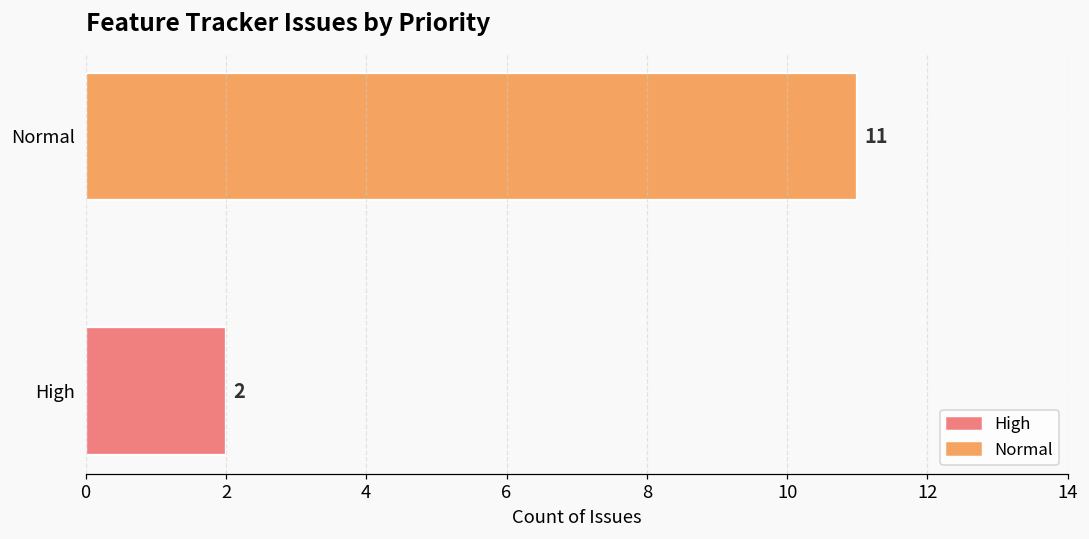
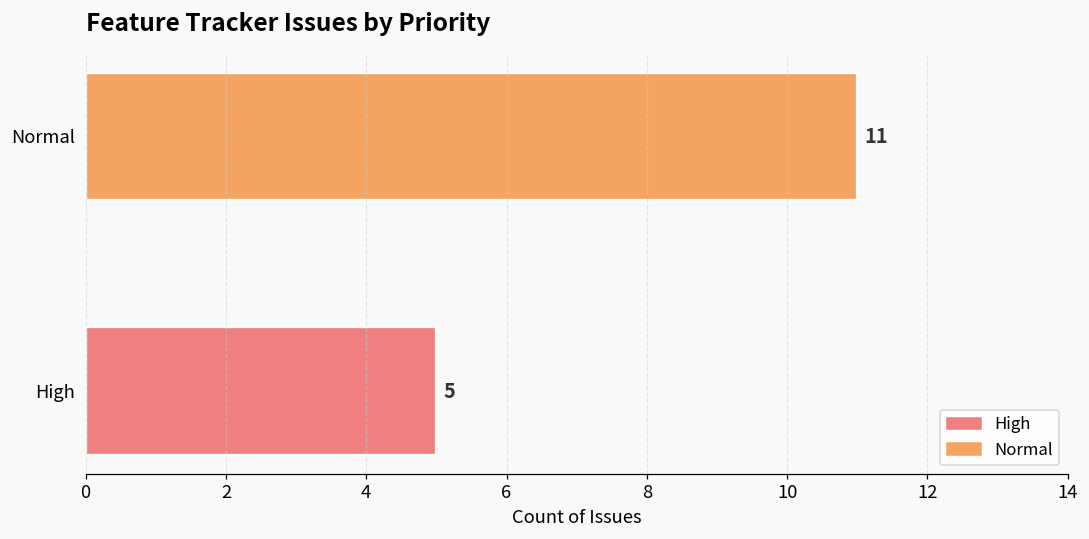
  {
    "Normal": 11,
-   "High": 2
+   "High": 5
  }
